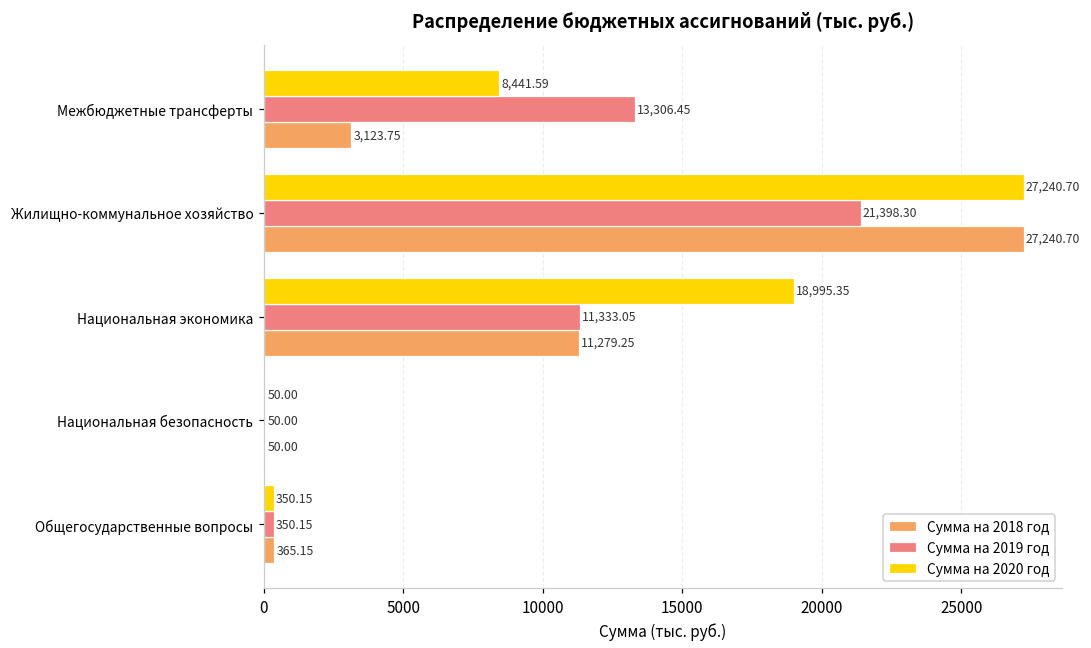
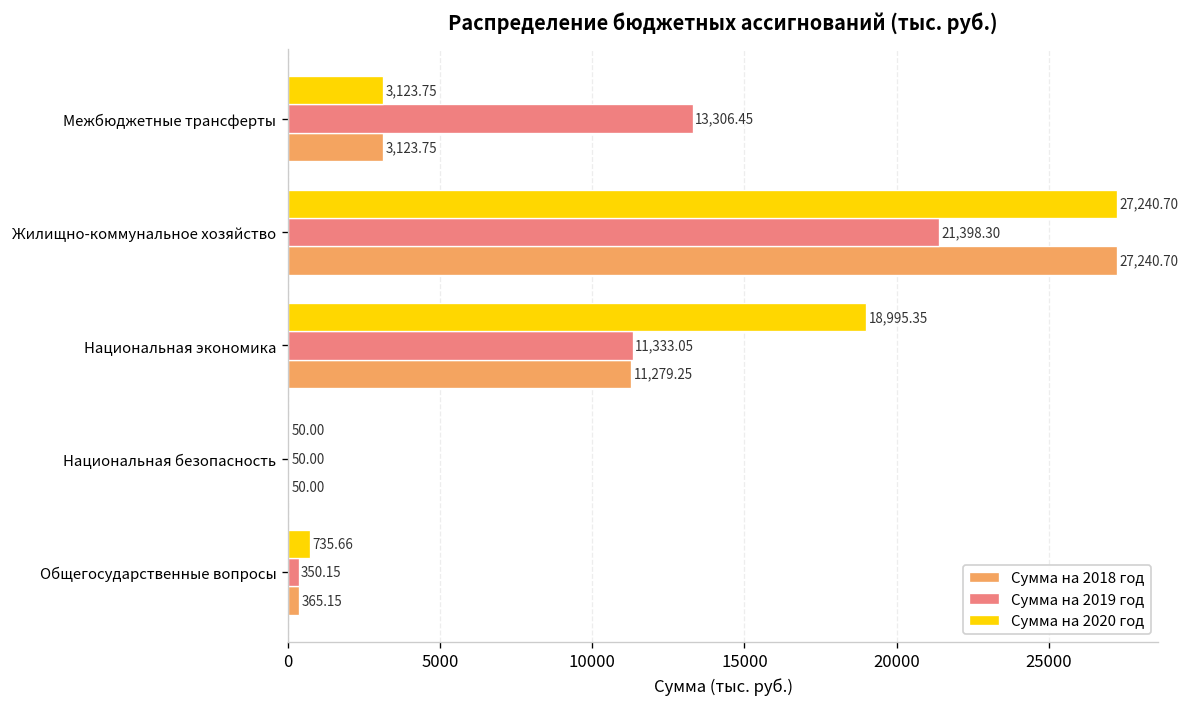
  {
    "Сумма на 2020 год": {
-     "Межбюджетные трансферты": "8,441.59",
+     "Межбюджетные трансферты": "3,123.75",
      "Жилищно-коммунальное хозяйство": "27,240.70",
      "Национальная экономика": "18,995.35",
      "Национальная безопасность": "50.00",
-     "Общегосударственные вопросы": "350.15"
+     "Общегосударственные вопросы": "735.66"
    }
  }
